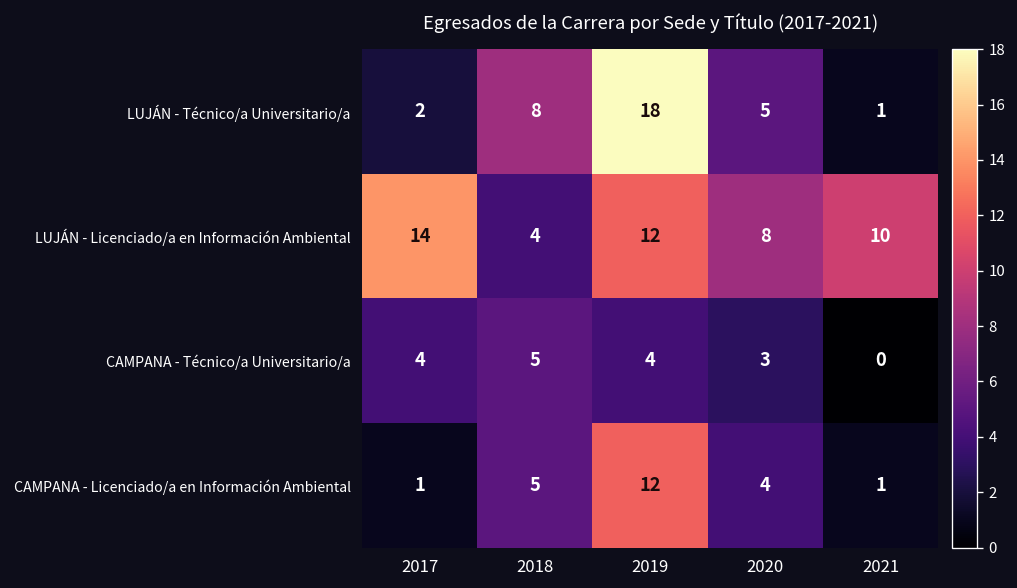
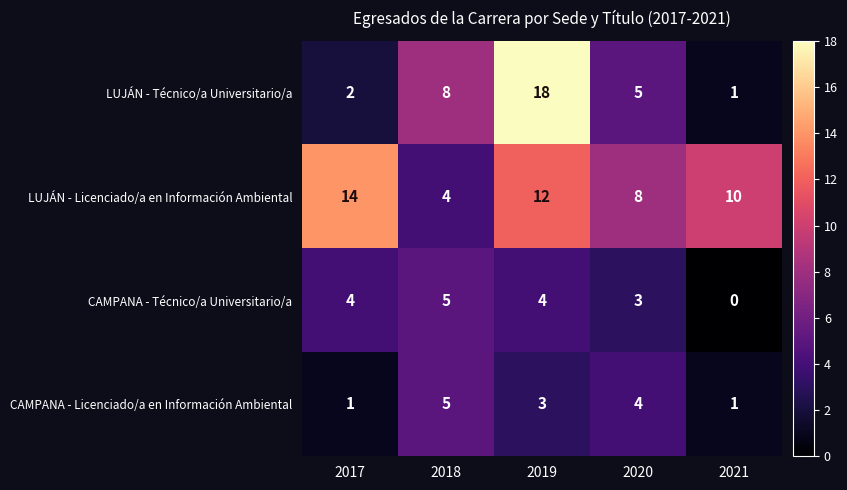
  {
    "LUJÁN - Técnico/a Universitario/a": {
      "2017": 2,
      "2018": 8,
      "2019": 18,
      "2020": 5,
      "2021": 1
    },
    "LUJÁN - Licenciado/a en Información Ambiental": {
      "2017": 14,
      "2018": 4,
      "2019": 12,
      "2020": 8,
      "2021": 10
    },
    "CAMPANA - Técnico/a Universitario/a": {
      "2017": 4,
      "2018": 5,
      "2019": 4,
      "2020": 3,
      "2021": 0
    },
    "CAMPANA - Licenciado/a en Información Ambiental": {
      "2017": 1,
      "2018": 5,
-     "2019": 12,
+     "2019": 3,
      "2020": 4,
      "2021": 1
    }
  }
